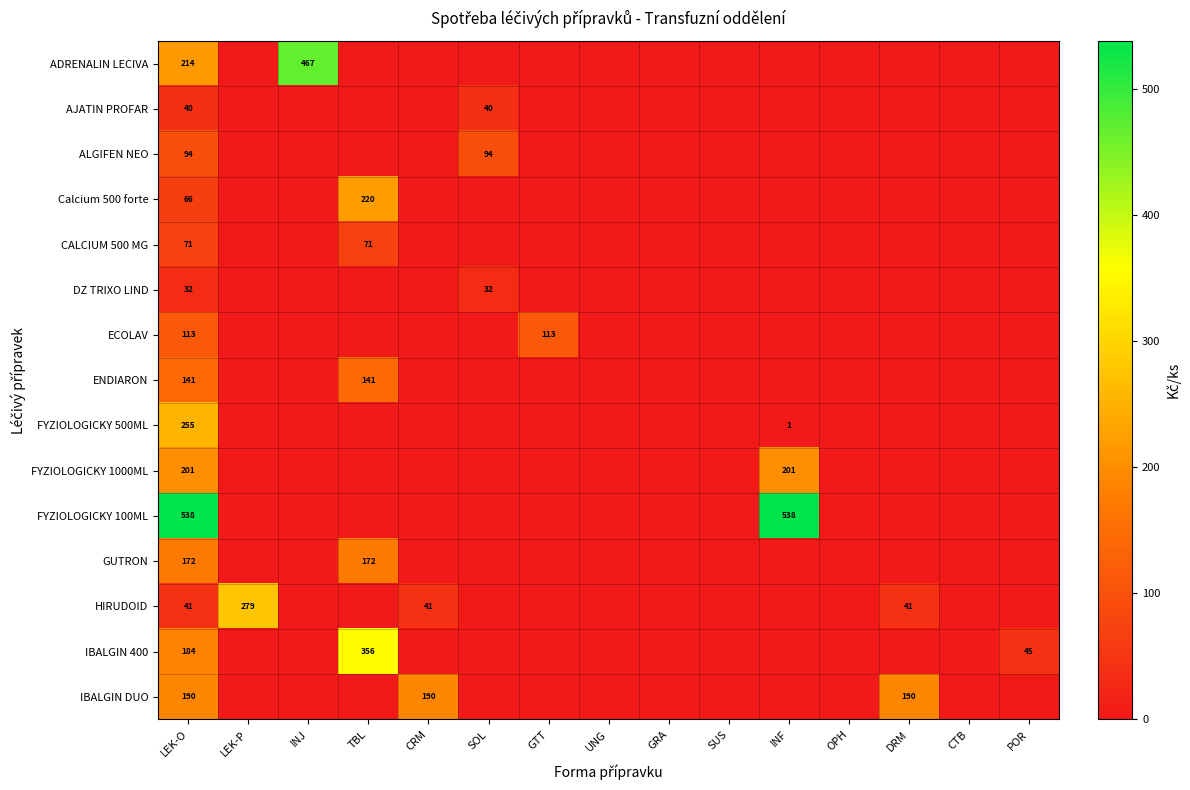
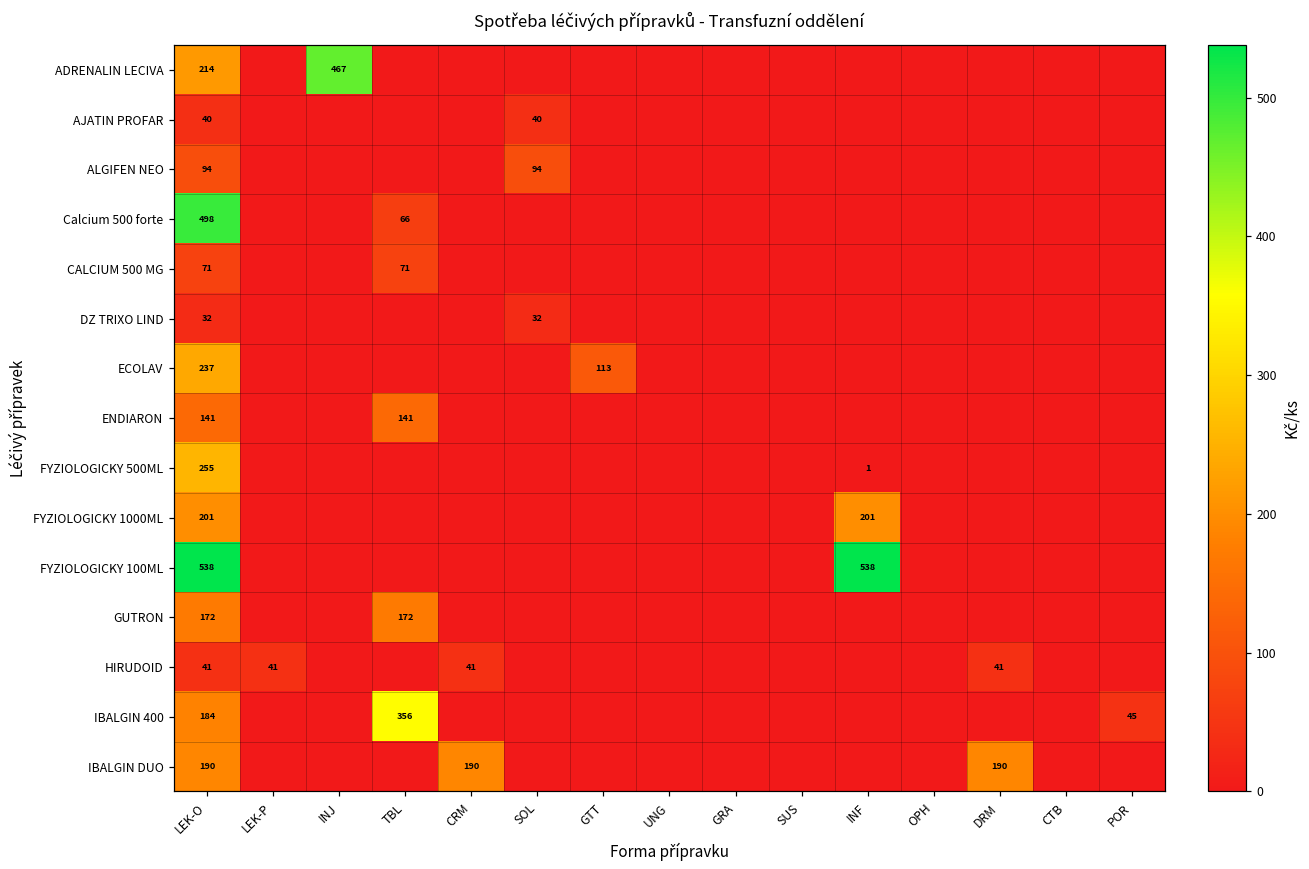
  {
    "ADRENALIN LECIVA": {
      "LEK-O": 214,
      "INJ": 467
    },
    "AJATIN PROFAR": {
      "LEK-O": 40,
      "SOL": 40
    },
    "ALGIFEN NEO": {
      "LEK-O": 94,
      "SOL": 94
    },
    "Calcium 500 forte": {
-     "LEK-O": 66,
-     "TBL": 220
+     "LEK-O": 498,
+     "TBL": 66
    },
    "CALCIUM 500 MG": {
      "LEK-O": 71,
      "TBL": 71
    },
    "DZ TRIXO LIND": {
      "LEK-O": 32,
      "SOL": 32
    },
    "ECOLAV": {
-     "LEK-O": 113,
+     "LEK-O": 237,
      "GTT": 113
    },
    "ENDIARON": {
      "LEK-O": 141,
      "TBL": 141
    },
    "FYZIOLOGICKY 500ML": {
      "LEK-O": 255,
      "INF": 1
    },
    "FYZIOLOGICKY 1000ML": {
      "LEK-O": 201,
      "INF": 201
    },
    "FYZIOLOGICKY 100ML": {
      "LEK-O": 538,
      "INF": 538
    },
    "GUTRON": {
      "LEK-O": 172,
      "TBL": 172
    },
    "HIRUDOID": {
      "LEK-O": 41,
-     "LEK-P": 279,
+     "LEK-P": 41,
      "CRM": 41,
      "DRM": 41
    },
    "IBALGIN 400": {
      "LEK-O": 184,
      "TBL": 356,
      "POR": 45
    },
    "IBALGIN DUO": {
      "LEK-O": 190,
      "CRM": 190,
      "DRM": 190
    }
  }
